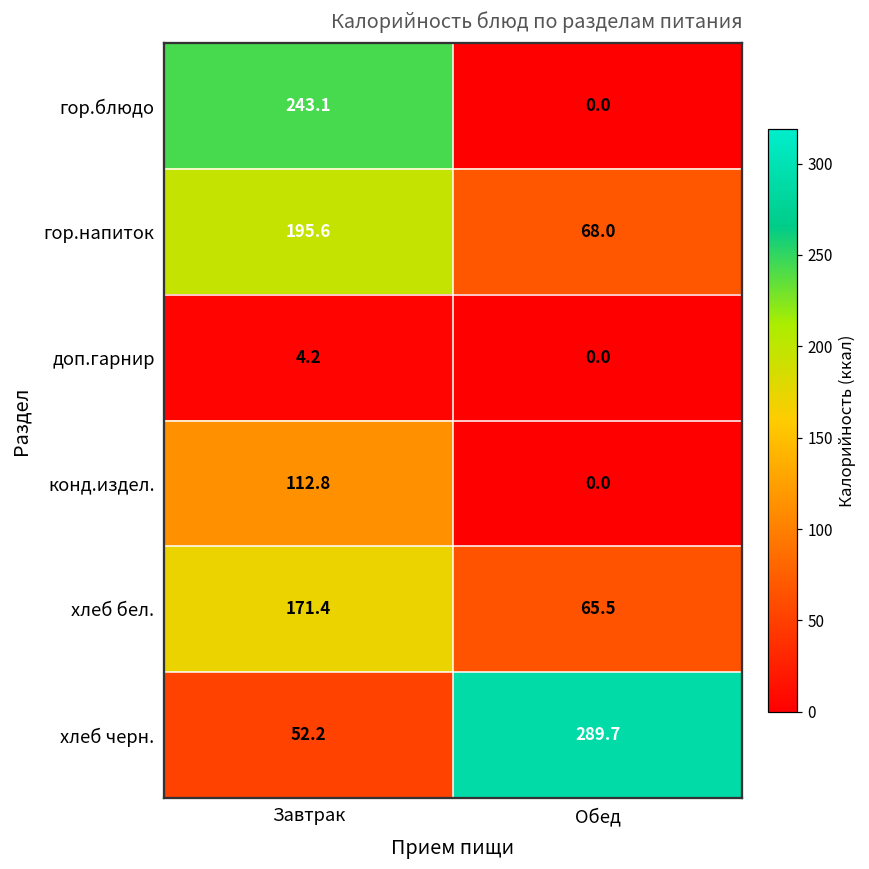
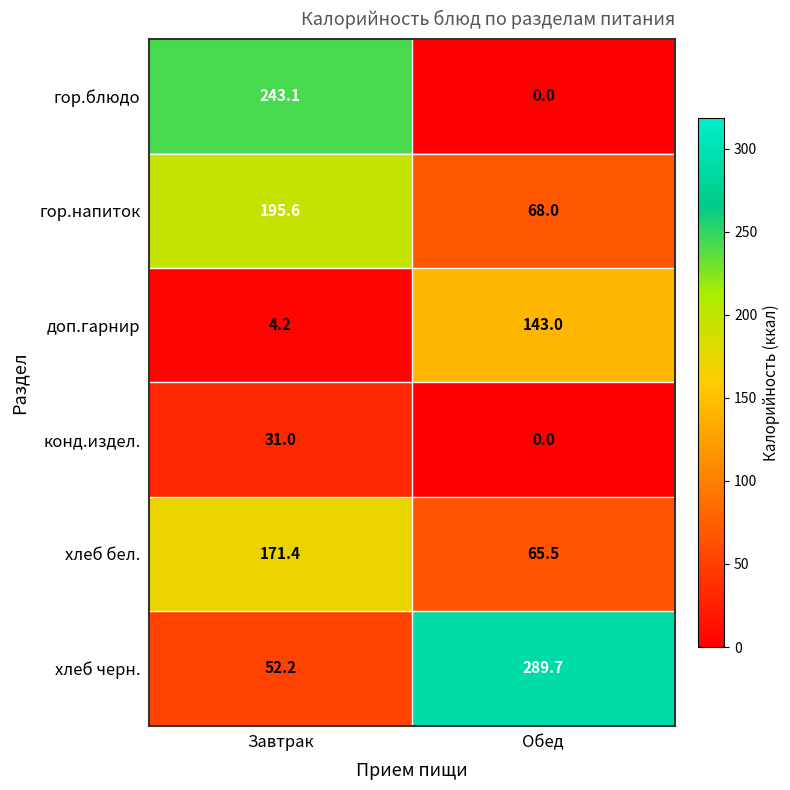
  {
    "гор.блюдо": {
      "Завтрак": 243.1,
      "Обед": 0.0
    },
    "гор.напиток": {
      "Завтрак": 195.6,
      "Обед": 68.0
    },
    "доп.гарнир": {
      "Завтрак": 4.2,
-     "Обед": 0.0
+     "Обед": 143.0
    },
    "конд.издел.": {
-     "Завтрак": 112.8,
+     "Завтрак": 31.0,
      "Обед": 0.0
    },
    "хлеб бел.": {
      "Завтрак": 171.4,
      "Обед": 65.5
    },
    "хлеб черн.": {
      "Завтрак": 52.2,
      "Обед": 289.7
    }
  }
